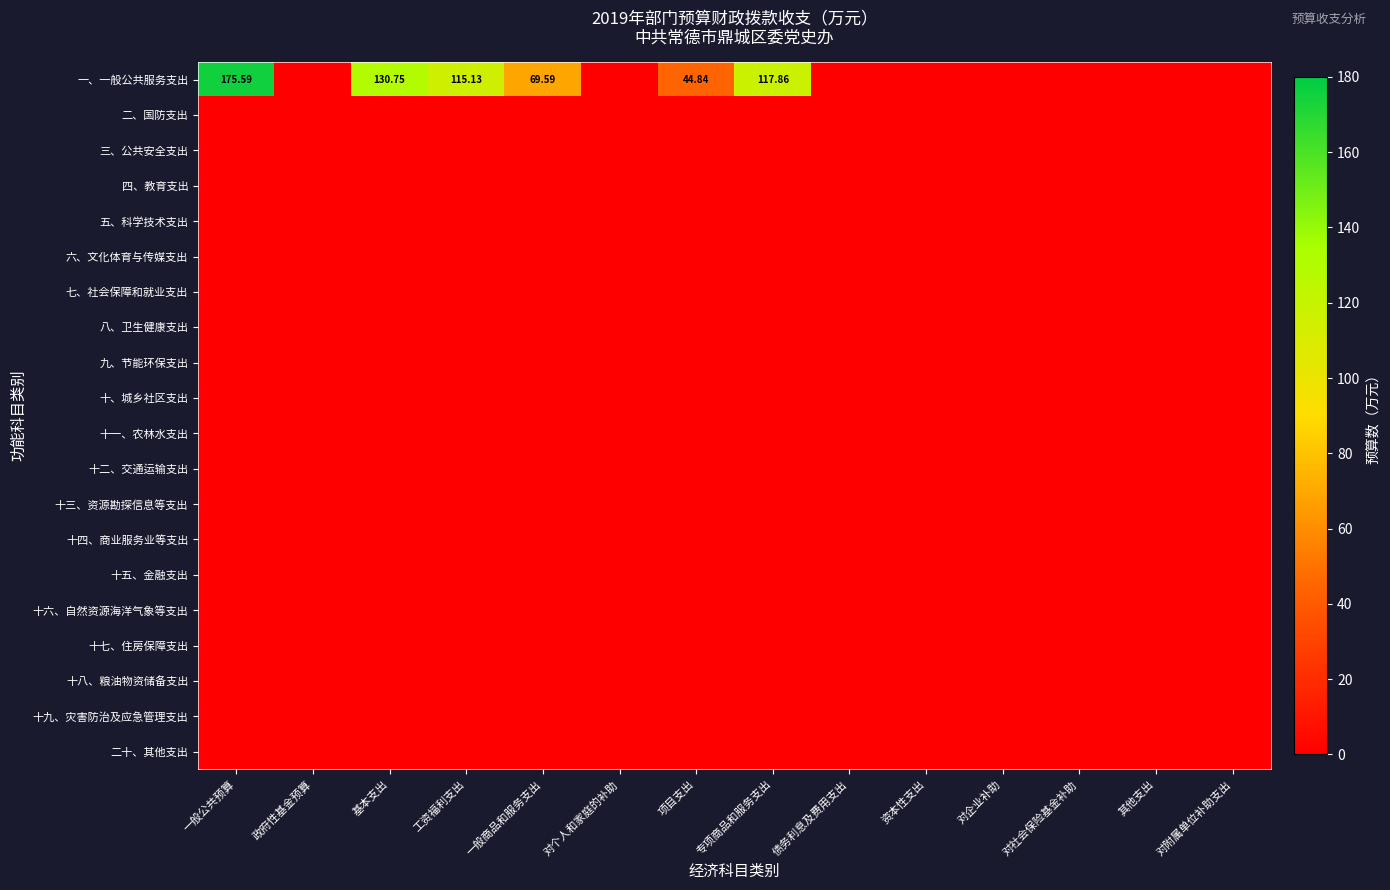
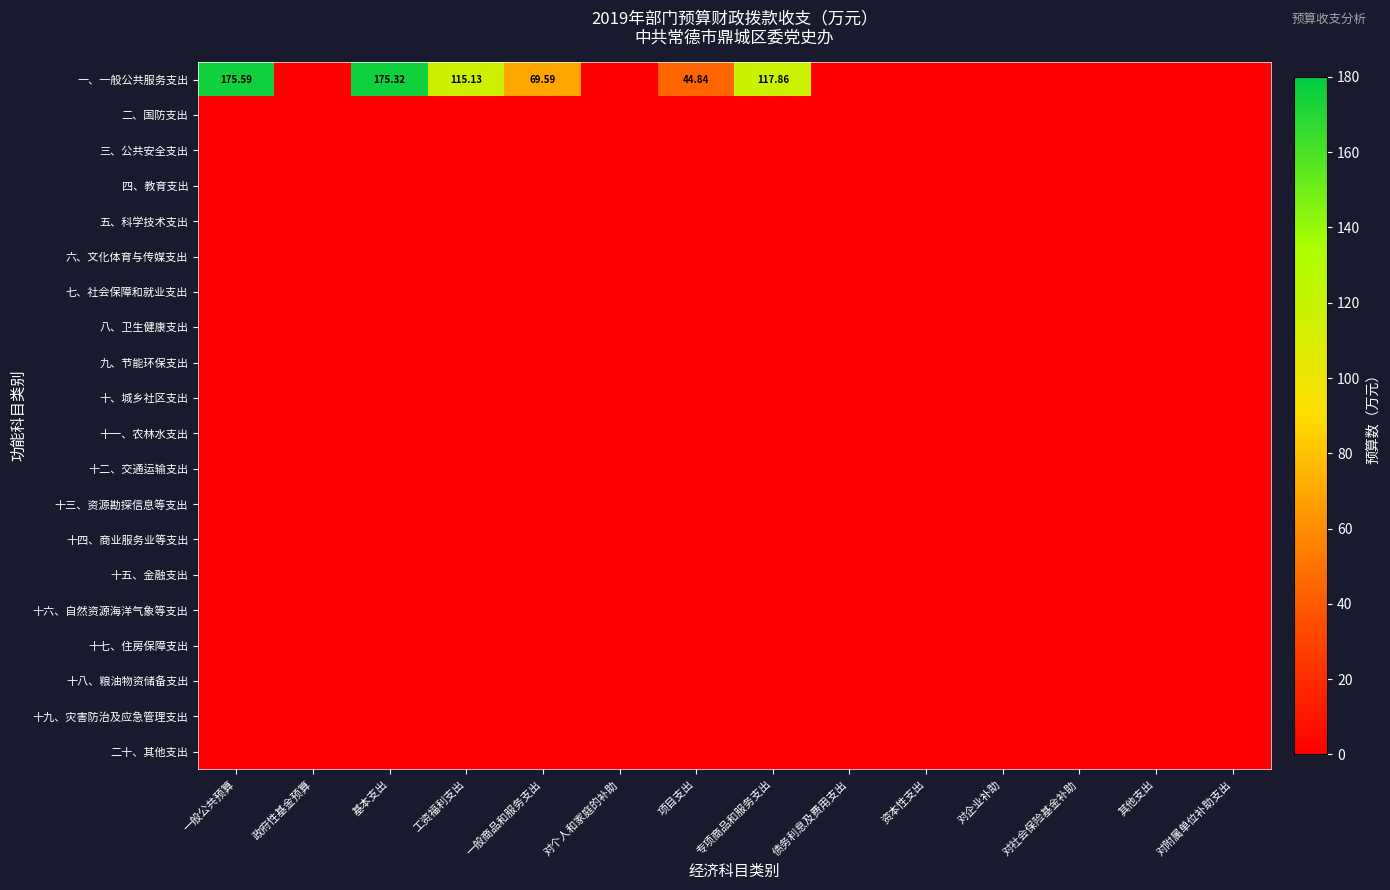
  {
    "一、一般公共服务支出": {
      "一般公共预算": 175.59,
-     "基本支出": 130.75,
+     "基本支出": 175.32,
      "工资福利支出": 115.13,
      "一般商品和服务支出": 69.59,
      "项目支出": 44.84,
      "专项商品和服务支出": 117.86
    }
  }
